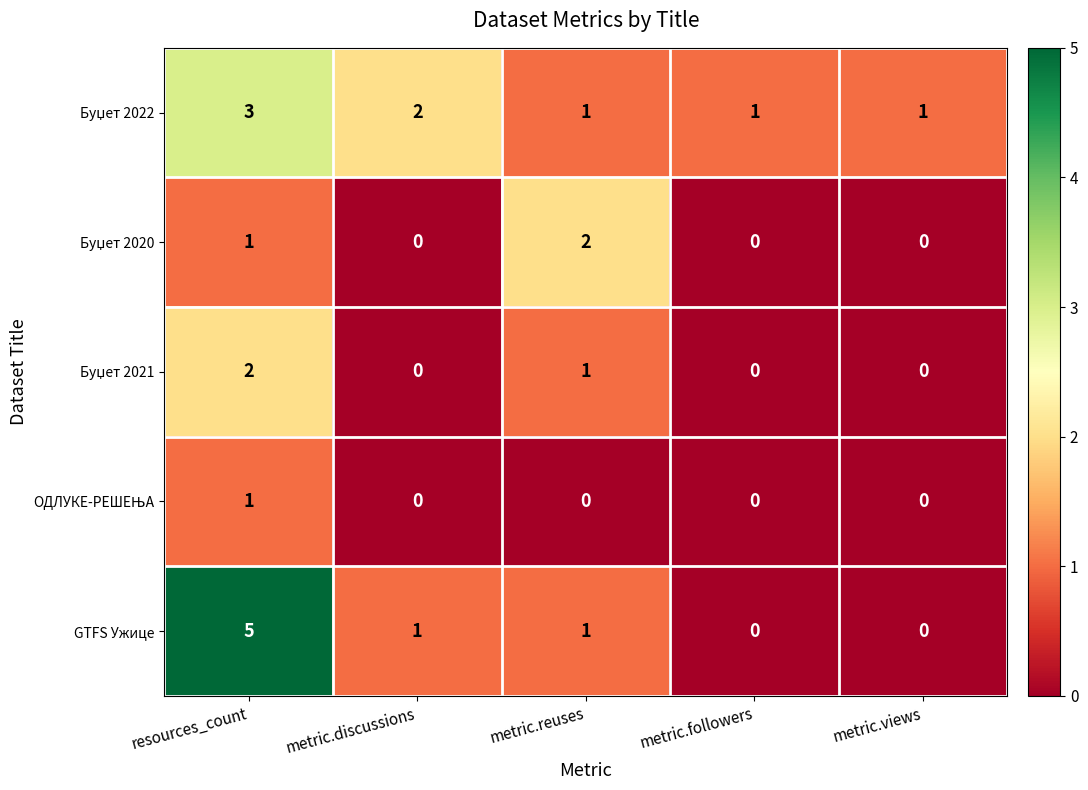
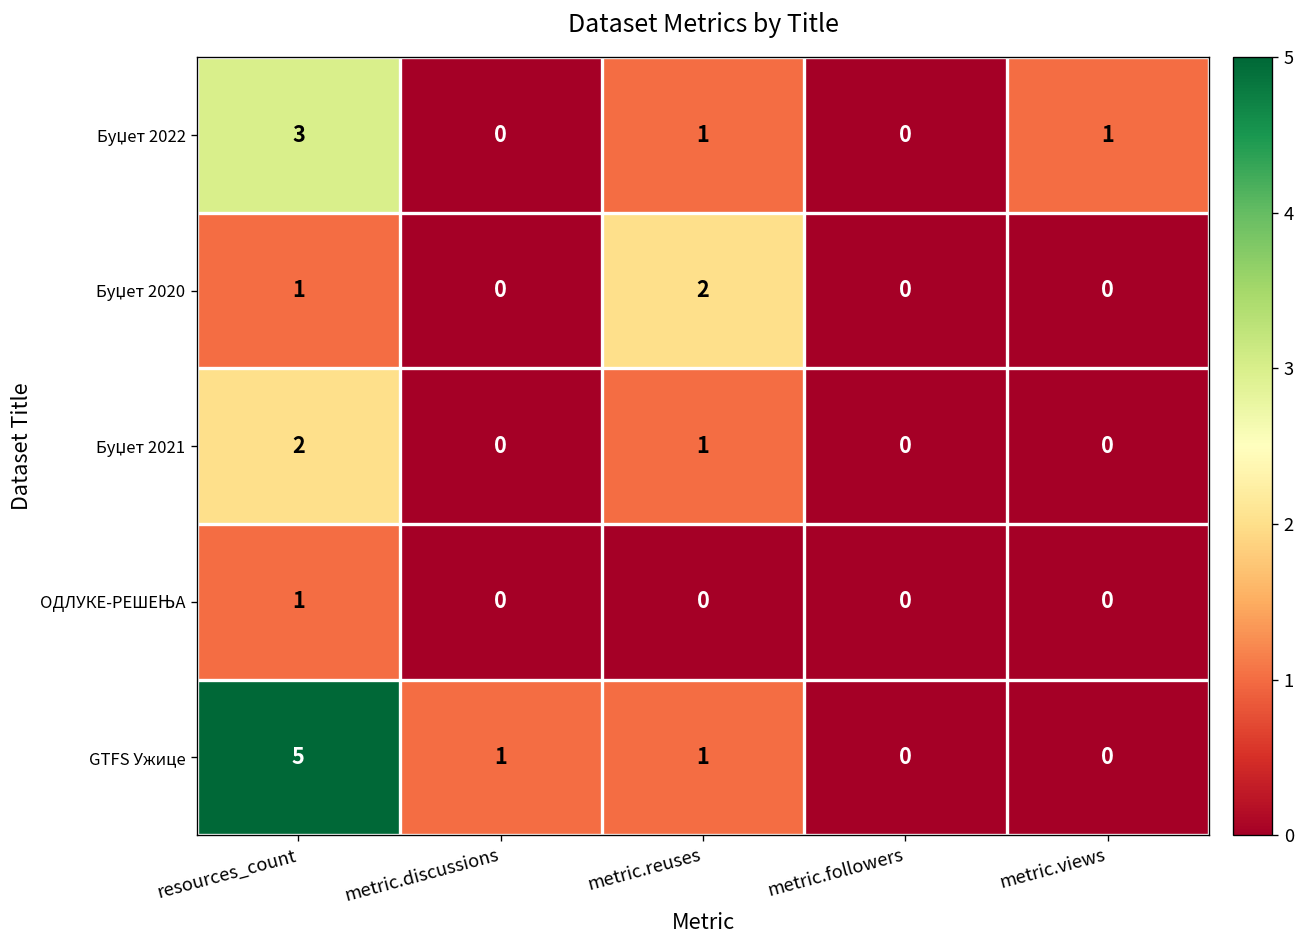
  {
    "Буџет 2022": {
      "resources_count": 3,
-     "metric.discussions": 2,
+     "metric.discussions": 0,
      "metric.reuses": 1,
-     "metric.followers": 1,
+     "metric.followers": 0,
      "metric.views": 1
    },
    "Буџет 2020": {
      "resources_count": 1,
      "metric.discussions": 0,
      "metric.reuses": 2,
      "metric.followers": 0,
      "metric.views": 0
    },
    "Буџет 2021": {
      "resources_count": 2,
      "metric.discussions": 0,
      "metric.reuses": 1,
      "metric.followers": 0,
      "metric.views": 0
    },
    "ОДЛУКЕ-РЕШЕЊА": {
      "resources_count": 1,
      "metric.discussions": 0,
      "metric.reuses": 0,
      "metric.followers": 0,
      "metric.views": 0
    },
    "GTFS Ужице": {
      "resources_count": 5,
      "metric.discussions": 1,
      "metric.reuses": 1,
      "metric.followers": 0,
      "metric.views": 0
    }
  }
